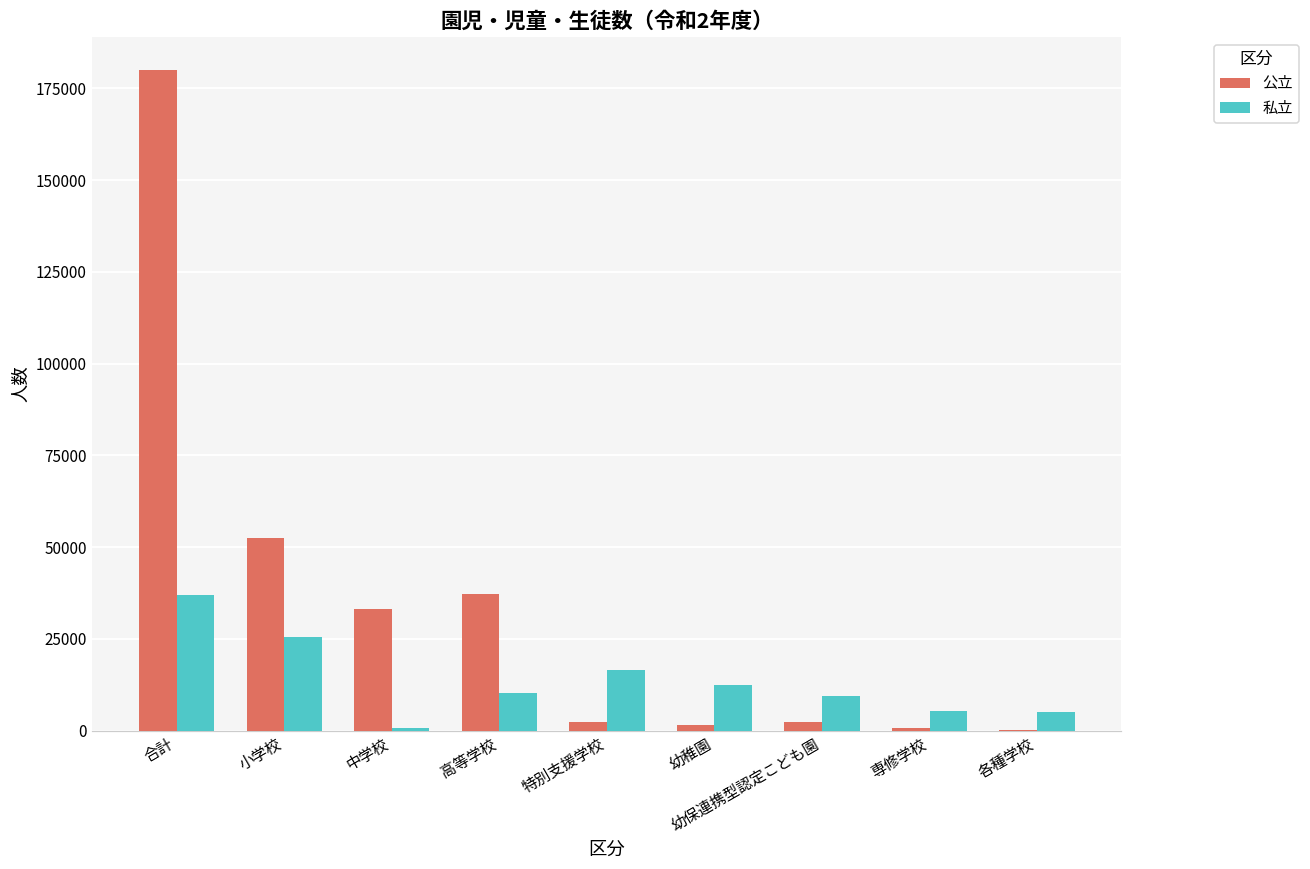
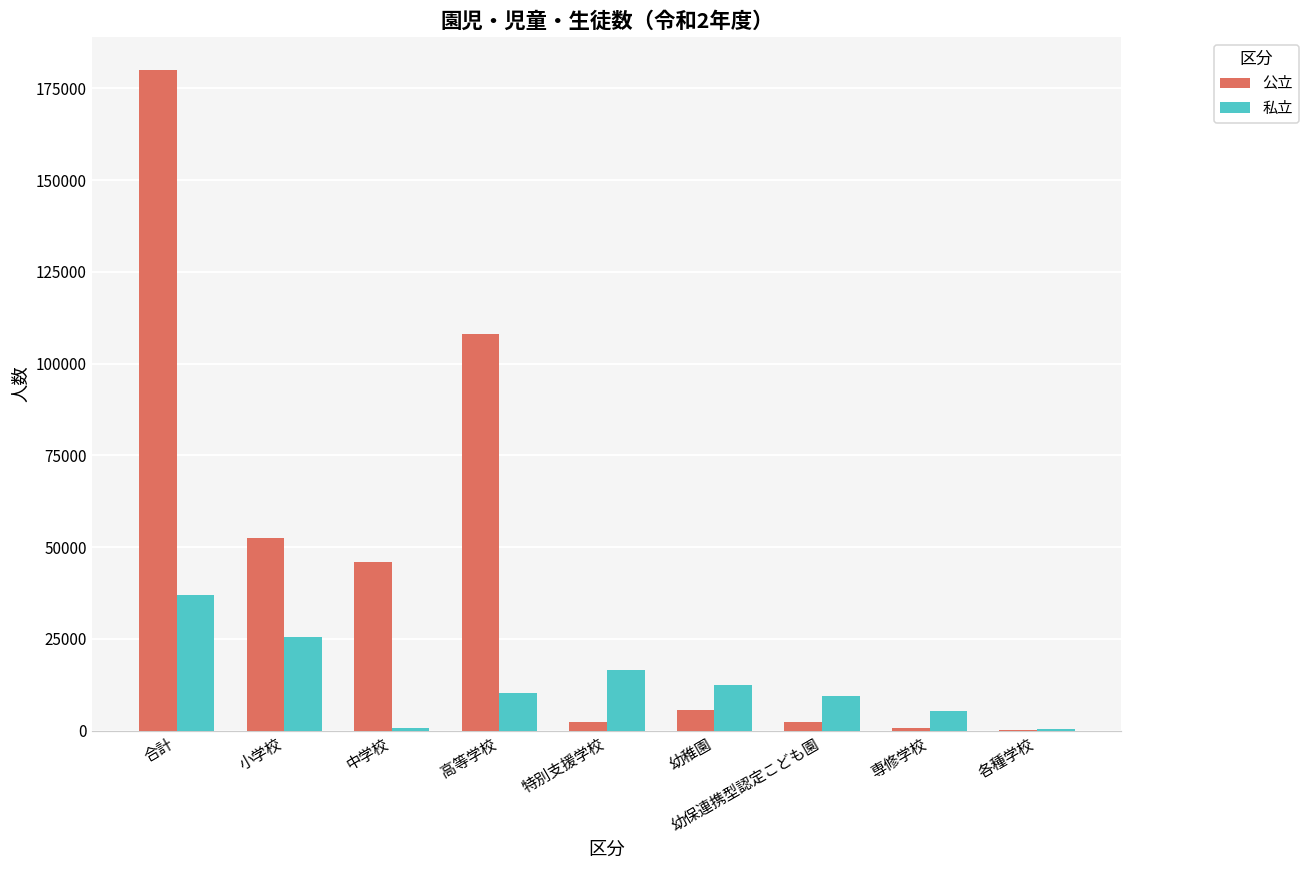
  {
    "公立": {
      "合計": 180000,
      "小学校": 53000,
-     "中学校": 33000,
-     "高等学校": 37000,
+     "中学校": 46000,
+     "高等学校": 108000,
      "特別支援学校": 2000,
-     "幼稚園": 1000,
+     "幼稚園": 6000,
      "幼保連携型認定こども園": 2000
    },
    "私立": {
      "合計": 37000,
      "小学校": 26000,
      "高等学校": 10000,
      "特別支援学校": 17000,
      "幼稚園": 12000,
      "幼保連携型認定こども園": 9000,
      "専修学校": 5000,
-     "各種学校": 5000
+     "各種学校": 0
    }
  }
